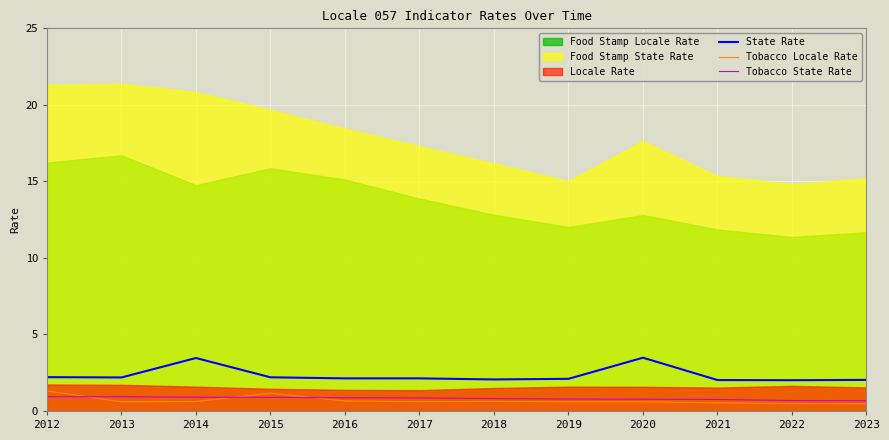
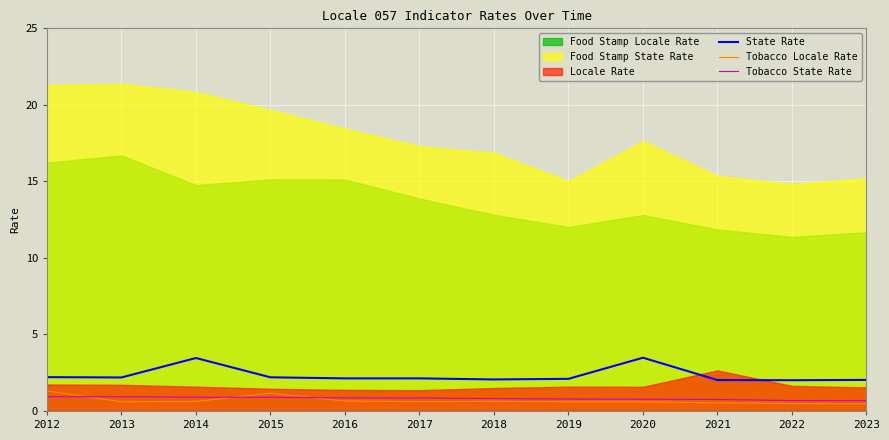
  {
    "State Rate": {
      "2012": 2.2,
      "2013": 2.2,
      "2014": 3.5,
      "2015": 2.2,
      "2016": 2.1,
      "2017": 2.1,
      "2018": 2.1,
      "2019": 2.1,
      "2020": 3.5,
      "2021": 2.0,
      "2022": 2.0,
      "2023": 2.0
    },
    "Food Stamp Locale Rate": {
      "2012": 16.2,
      "2013": 16.7,
      "2014": 14.8,
-     "2015": 15.9,
+     "2015": 15.1,
      "2016": 15.1,
      "2017": 13.9,
      "2018": 12.8,
      "2019": 12.0,
      "2020": 12.8,
      "2021": 11.9,
      "2022": 11.4,
      "2023": 11.7
    },
    "Tobacco Locale Rate": {
      "2012": 1.3,
      "2013": 0.6,
      "2014": 0.6,
      "2015": 1.2,
      "2016": 0.7,
      "2017": 0.6,
      "2018": 0.6,
      "2019": 0.6,
      "2020": 0.6,
      "2021": 0.5,
      "2022": 0.5,
      "2023": 0.5
    },
    "Food Stamp State Rate": {
      "2012": 21.3,
      "2013": 21.4,
      "2014": 20.8,
      "2015": 19.7,
      "2016": 18.5,
      "2017": 17.3,
-     "2018": 16.2,
+     "2018": 16.9,
      "2019": 15.0,
      "2020": 17.6,
      "2021": 15.4,
      "2022": 14.8,
      "2023": 15.2
    },
    "Tobacco State Rate": {
      "2012": 0.9,
      "2013": 0.9,
      "2014": 0.9,
      "2015": 0.9,
      "2016": 0.9,
      "2017": 0.9,
      "2018": 0.8,
      "2019": 0.8,
      "2020": 0.8,
      "2021": 0.8,
      "2022": 0.7,
      "2023": 0.7
    },
    "Locale Rate": {
      "2012": 1.7,
      "2013": 1.7,
      "2014": 1.6,
      "2015": 1.5,
      "2016": 1.4,
      "2017": 1.4,
      "2018": 1.5,
      "2019": 1.6,
      "2020": 1.6,
-     "2021": 1.5,
+     "2021": 2.7,
      "2022": 1.6,
      "2023": 1.5
    }
  }
